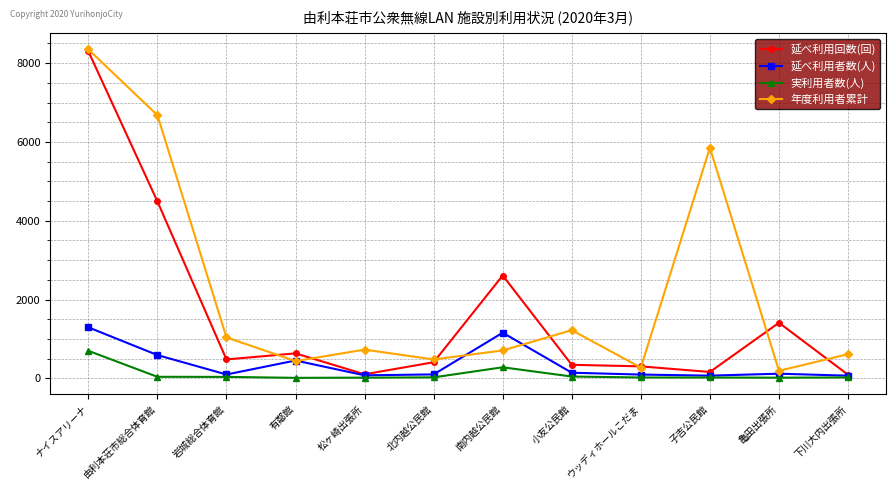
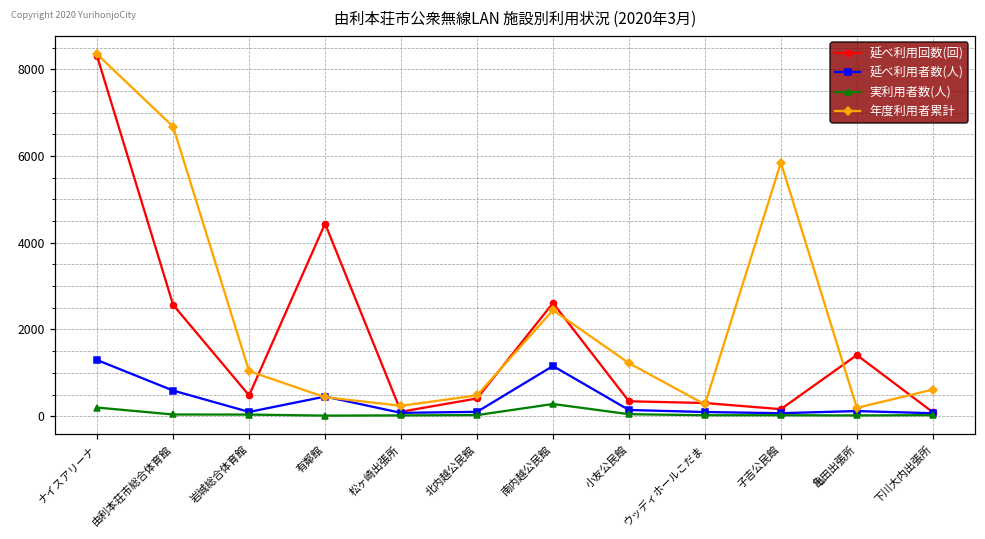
  {
    "延べ利用回数(回)": {
-     "由利本荘市総合体育館": 4500,
+     "由利本荘市総合体育館": 2600,
      "岩城総合体育館": 500,
-     "有鄰館": 600,
+     "有鄰館": 4400,
      "北内越公民館": 400,
      "南内越公民館": 2600,
      "小友公民館": 300,
      "子吉公民館": 200,
      "亀田出張所": 1400
    },
    "延べ利用者数(人)": {
      "ナイスアリーナ": 1300,
      "由利本荘市総合体育館": 600,
      "北内越公民館": 100,
      "南内越公民館": 1200,
      "小友公民館": 100,
      "ウッディホールこだま": 100,
      "亀田出張所": 100
    },
    "実利用者数(人)": {
-     "ナイスアリーナ": 700,
+     "ナイスアリーナ": 200,
      "由利本荘市総合体育館": 0,
      "有鄰館": 0,
      "北内越公民館": 0,
      "南内越公民館": 300,
      "小友公民館": 0,
      "ウッディホールこだま": 0,
      "亀田出張所": 0
    },
    "年度利用者累計": {
      "由利本荘市総合体育館": 6700,
      "岩城総合体育館": 1000,
-     "松ヶ崎出張所": 700,
+     "松ヶ崎出張所": 200,
      "北内越公民館": 500,
-     "南内越公民館": 700,
+     "南内越公民館": 2400,
      "小友公民館": 1200,
      "子吉公民館": 5900,
      "亀田出張所": 200,
      "下川大内出張所": 600
    }
  }
